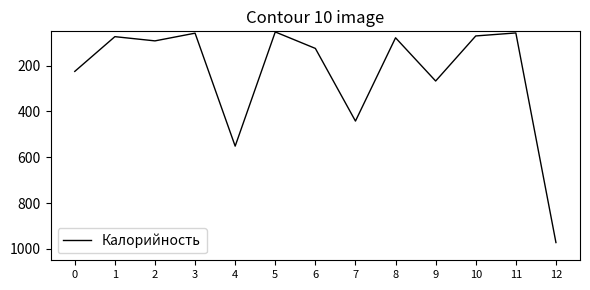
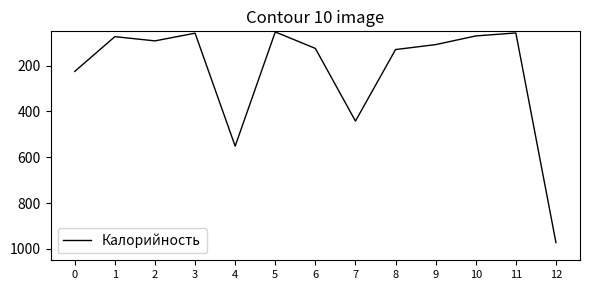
  {
    "0": 230,
    "1": 70,
    "2": 90,
    "3": 60,
    "4": 550,
    "5": 50,
    "6": 120,
    "7": 440,
-   "8": 80,
-   "9": 270,
+   "8": 130,
+   "9": 110,
    "10": 70,
    "11": 60,
    "12": 970
  }
